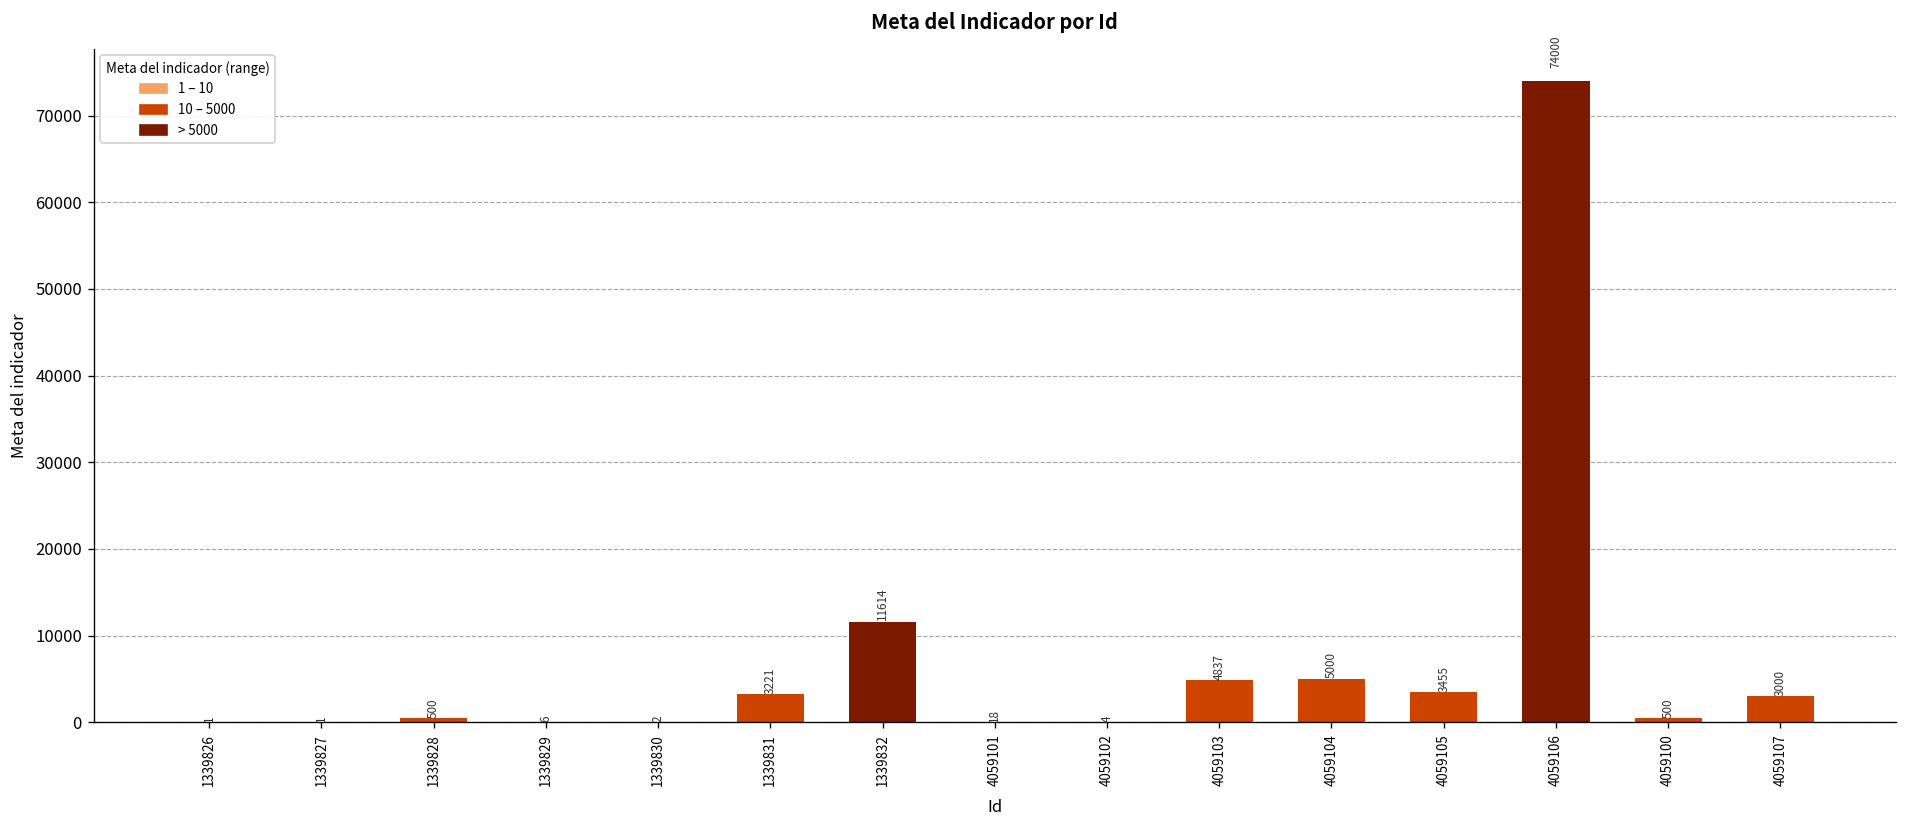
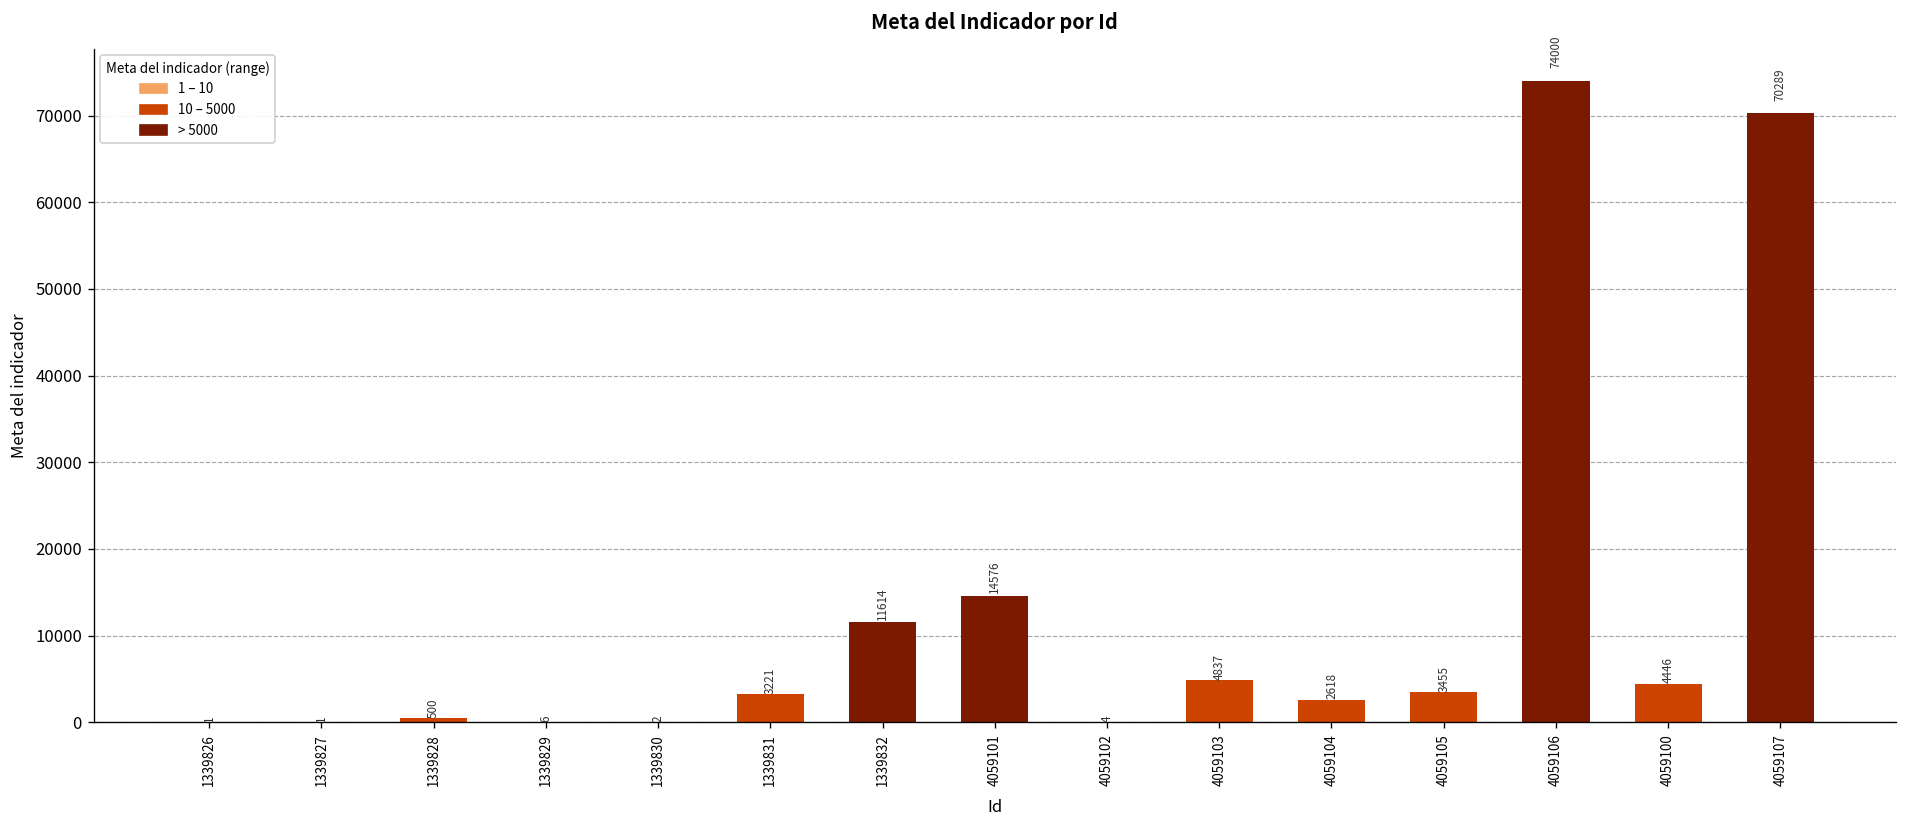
  {
    "1339826": 1,
    "1339827": 1,
    "1339828": 500,
    "1339829": 6,
    "1339830": 2,
    "1339831": 3221,
    "1339832": 11614,
-   "4059101": 18,
+   "4059101": 14576,
    "4059102": 4,
    "4059103": 4837,
-   "4059104": 5000,
+   "4059104": 2618,
    "4059105": 3455,
    "4059106": 74000,
-   "4059100": 500,
-   "4059107": 3000
+   "4059100": 4446,
+   "4059107": 70289
  }
